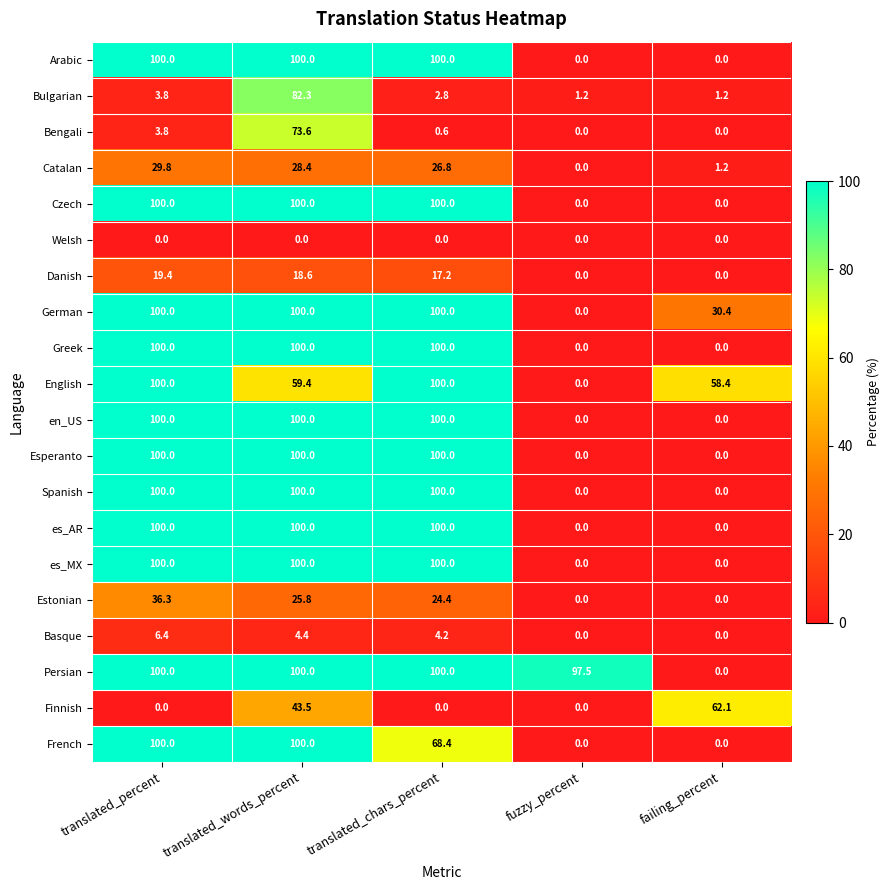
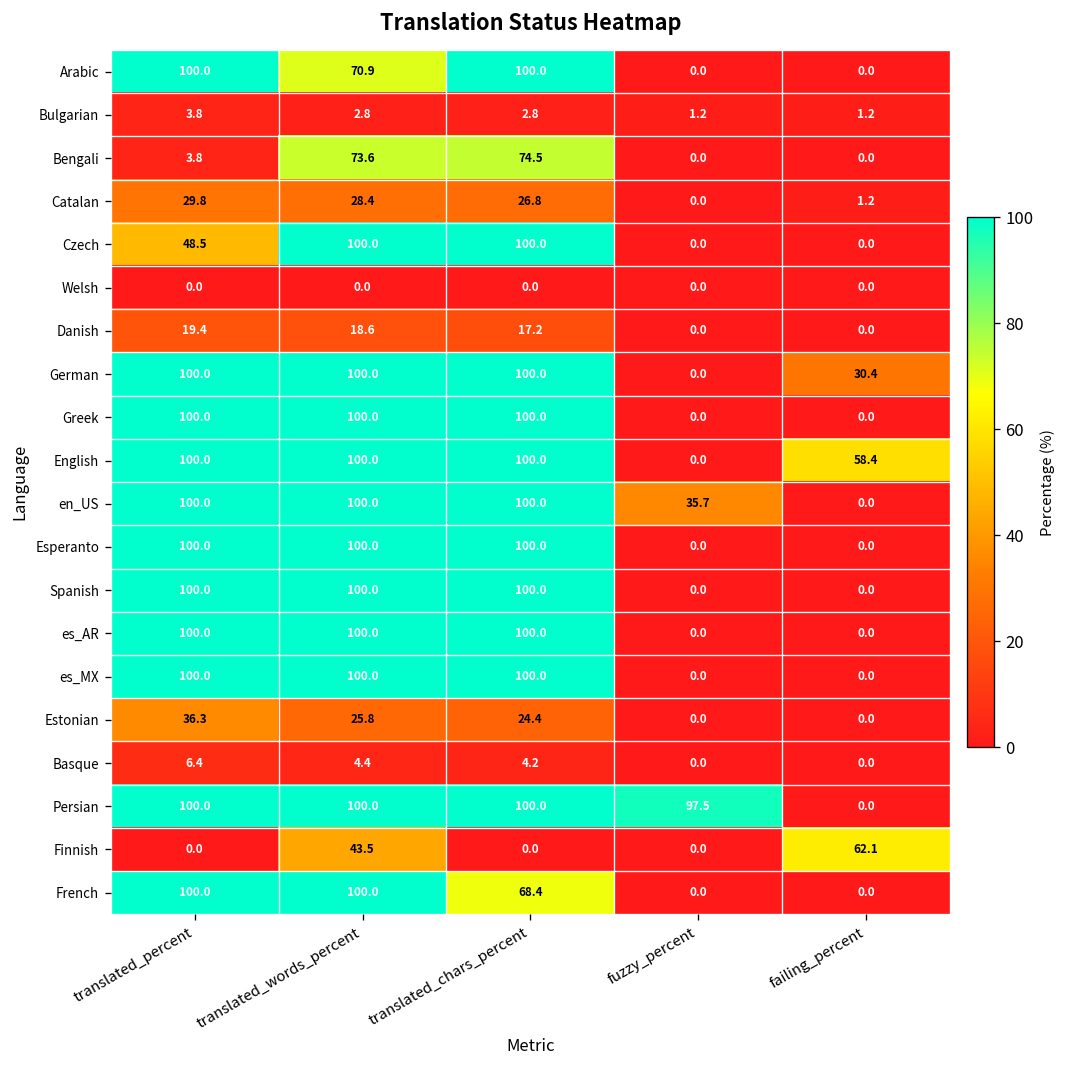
  {
    "Arabic": {
      "translated_percent": 100.0,
-     "translated_words_percent": 100.0,
+     "translated_words_percent": 70.9,
      "translated_chars_percent": 100.0,
      "fuzzy_percent": 0.0,
      "failing_percent": 0.0
    },
    "Bulgarian": {
      "translated_percent": 3.8,
-     "translated_words_percent": 82.3,
+     "translated_words_percent": 2.8,
      "translated_chars_percent": 2.8,
      "fuzzy_percent": 1.2,
      "failing_percent": 1.2
    },
    "Bengali": {
      "translated_percent": 3.8,
      "translated_words_percent": 73.6,
-     "translated_chars_percent": 0.6,
+     "translated_chars_percent": 74.5,
      "fuzzy_percent": 0.0,
      "failing_percent": 0.0
    },
    "Catalan": {
      "translated_percent": 29.8,
      "translated_words_percent": 28.4,
      "translated_chars_percent": 26.8,
      "fuzzy_percent": 0.0,
      "failing_percent": 1.2
    },
    "Czech": {
-     "translated_percent": 100.0,
+     "translated_percent": 48.5,
      "translated_words_percent": 100.0,
      "translated_chars_percent": 100.0,
      "fuzzy_percent": 0.0,
      "failing_percent": 0.0
    },
    "Welsh": {
      "translated_percent": 0.0,
      "translated_words_percent": 0.0,
      "translated_chars_percent": 0.0,
      "fuzzy_percent": 0.0,
      "failing_percent": 0.0
    },
    "Danish": {
      "translated_percent": 19.4,
      "translated_words_percent": 18.6,
      "translated_chars_percent": 17.2,
      "fuzzy_percent": 0.0,
      "failing_percent": 0.0
    },
    "German": {
      "translated_percent": 100.0,
      "translated_words_percent": 100.0,
      "translated_chars_percent": 100.0,
      "fuzzy_percent": 0.0,
      "failing_percent": 30.4
    },
    "Greek": {
      "translated_percent": 100.0,
      "translated_words_percent": 100.0,
      "translated_chars_percent": 100.0,
      "fuzzy_percent": 0.0,
      "failing_percent": 0.0
    },
    "English": {
      "translated_percent": 100.0,
-     "translated_words_percent": 59.4,
+     "translated_words_percent": 100.0,
      "translated_chars_percent": 100.0,
      "fuzzy_percent": 0.0,
      "failing_percent": 58.4
    },
    "en_US": {
      "translated_percent": 100.0,
      "translated_words_percent": 100.0,
      "translated_chars_percent": 100.0,
-     "fuzzy_percent": 0.0,
+     "fuzzy_percent": 35.7,
      "failing_percent": 0.0
    },
    "Esperanto": {
      "translated_percent": 100.0,
      "translated_words_percent": 100.0,
      "translated_chars_percent": 100.0,
      "fuzzy_percent": 0.0,
      "failing_percent": 0.0
    },
    "Spanish": {
      "translated_percent": 100.0,
      "translated_words_percent": 100.0,
      "translated_chars_percent": 100.0,
      "fuzzy_percent": 0.0,
      "failing_percent": 0.0
    },
    "es_AR": {
      "translated_percent": 100.0,
      "translated_words_percent": 100.0,
      "translated_chars_percent": 100.0,
      "fuzzy_percent": 0.0,
      "failing_percent": 0.0
    },
    "es_MX": {
      "translated_percent": 100.0,
      "translated_words_percent": 100.0,
      "translated_chars_percent": 100.0,
      "fuzzy_percent": 0.0,
      "failing_percent": 0.0
    },
    "Estonian": {
      "translated_percent": 36.3,
      "translated_words_percent": 25.8,
      "translated_chars_percent": 24.4,
      "fuzzy_percent": 0.0,
      "failing_percent": 0.0
    },
    "Basque": {
      "translated_percent": 6.4,
      "translated_words_percent": 4.4,
      "translated_chars_percent": 4.2,
      "fuzzy_percent": 0.0,
      "failing_percent": 0.0
    },
    "Persian": {
      "translated_percent": 100.0,
      "translated_words_percent": 100.0,
      "translated_chars_percent": 100.0,
      "fuzzy_percent": 97.5,
      "failing_percent": 0.0
    },
    "Finnish": {
      "translated_percent": 0.0,
      "translated_words_percent": 43.5,
      "translated_chars_percent": 0.0,
      "fuzzy_percent": 0.0,
      "failing_percent": 62.1
    },
    "French": {
      "translated_percent": 100.0,
      "translated_words_percent": 100.0,
      "translated_chars_percent": 68.4,
      "fuzzy_percent": 0.0,
      "failing_percent": 0.0
    }
  }
